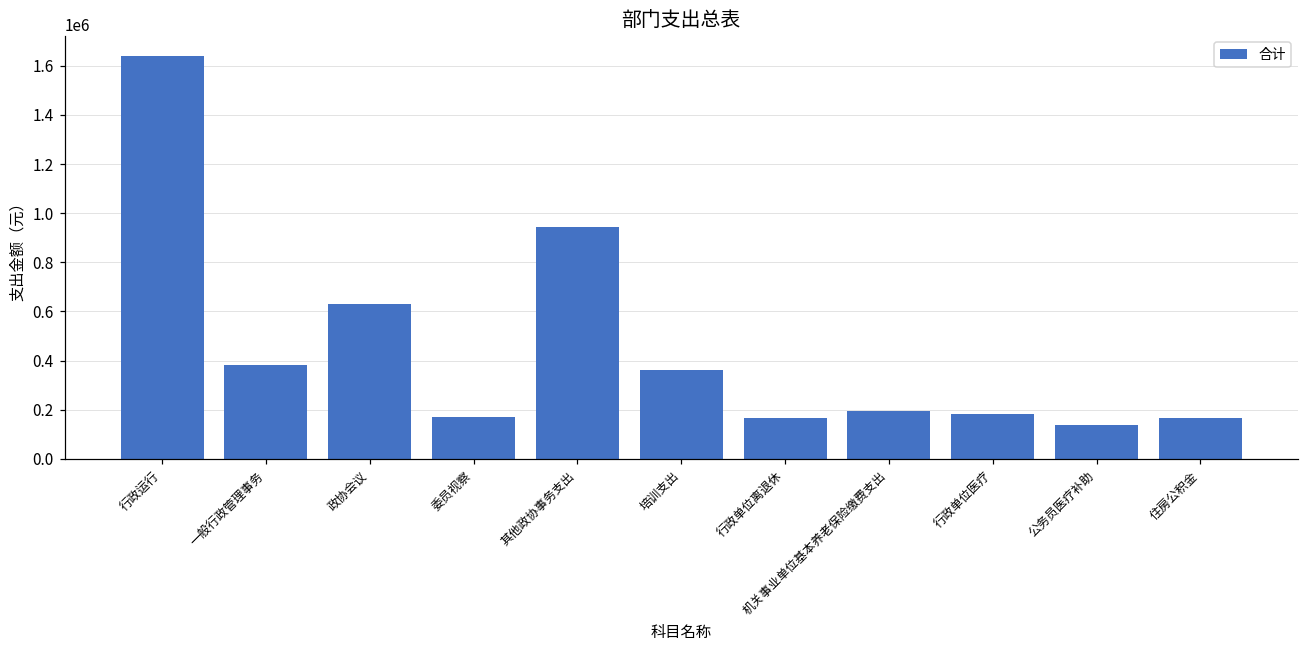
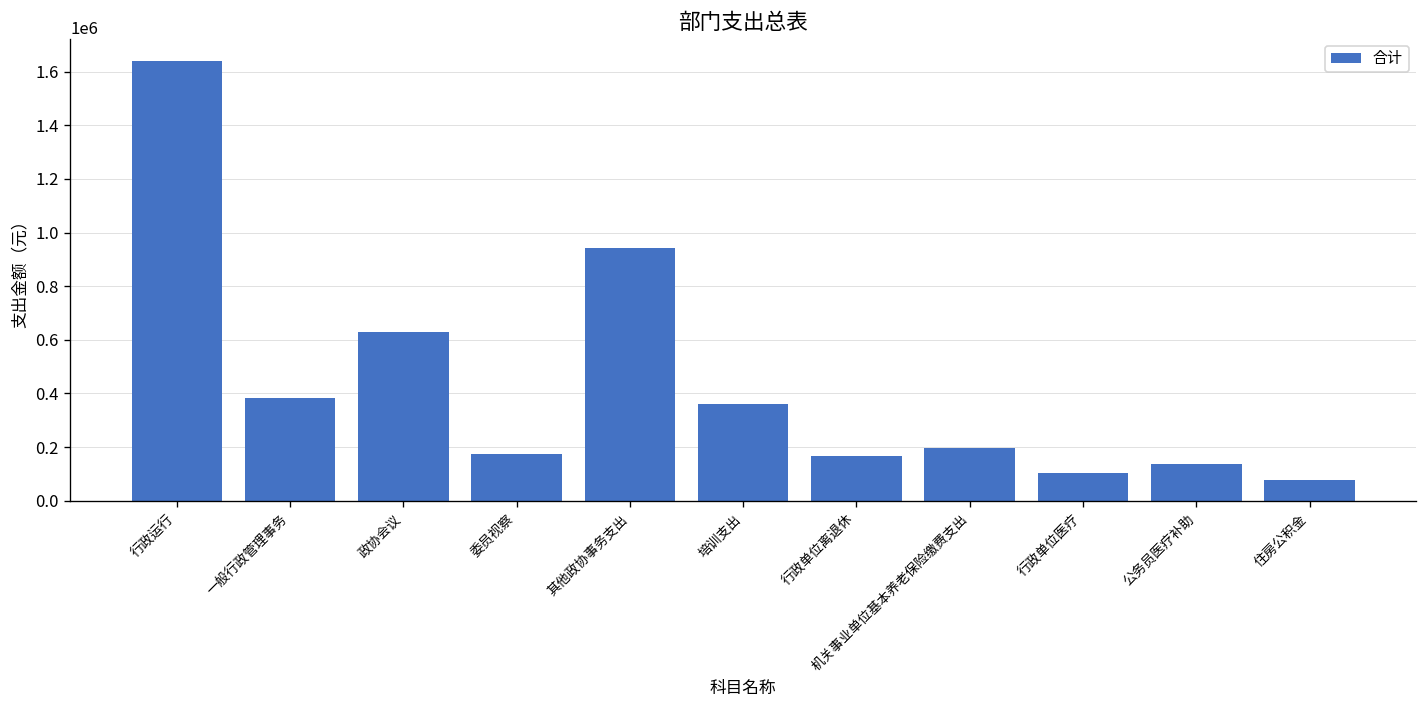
  {
    "行政运行": 1640000,
    "一般行政管理事务": 380000,
    "政协会议": 630000,
    "委员视察": 170000,
    "其他政协事务支出": 940000,
    "培训支出": 360000,
    "行政单位离退休": 170000,
    "机关事业单位基本养老保险缴费支出": 200000,
-   "行政单位医疗": 180000,
+   "行政单位医疗": 100000,
    "公务员医疗补助": 140000,
-   "住房公积金": 170000
+   "住房公积金": 80000
  }
